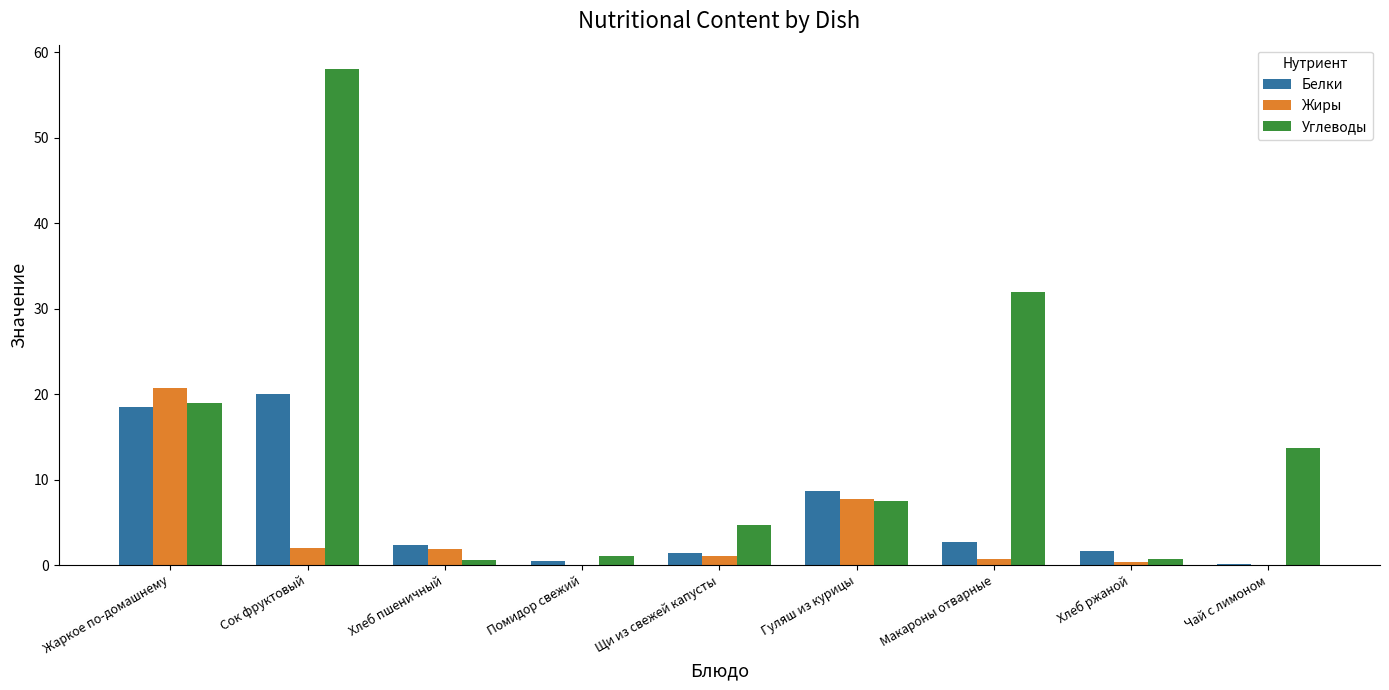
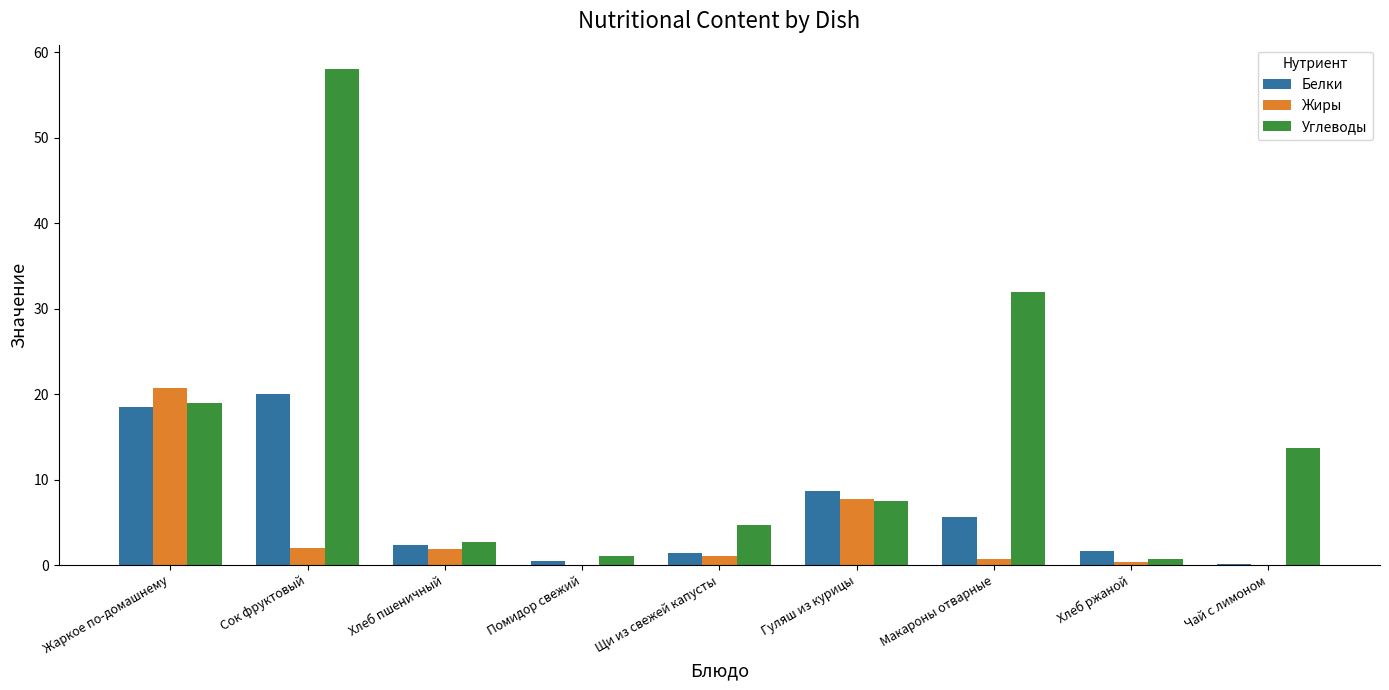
  {
    "Белки": {
      "Жаркое по-домашнему": 19,
      "Сок фруктовый": 20,
      "Хлеб пшеничный": 2,
      "Помидор свежий": 0,
      "Щи из свежей капусты": 1,
      "Гуляш из курицы": 9,
-     "Макароны отварные": 3,
+     "Макароны отварные": 6,
      "Хлеб ржаной": 2
    },
    "Жиры": {
      "Жаркое по-домашнему": 21,
      "Сок фруктовый": 2,
      "Хлеб пшеничный": 2,
      "Щи из свежей капусты": 1,
      "Гуляш из курицы": 8,
      "Макароны отварные": 1,
      "Хлеб ржаной": 0
    },
    "Углеводы": {
      "Жаркое по-домашнему": 19,
      "Сок фруктовый": 58,
-     "Хлеб пшеничный": 1,
+     "Хлеб пшеничный": 3,
      "Помидор свежий": 1,
      "Щи из свежей капусты": 5,
      "Гуляш из курицы": 8,
      "Макароны отварные": 32,
      "Хлеб ржаной": 1,
      "Чай с лимоном": 14
    }
  }
